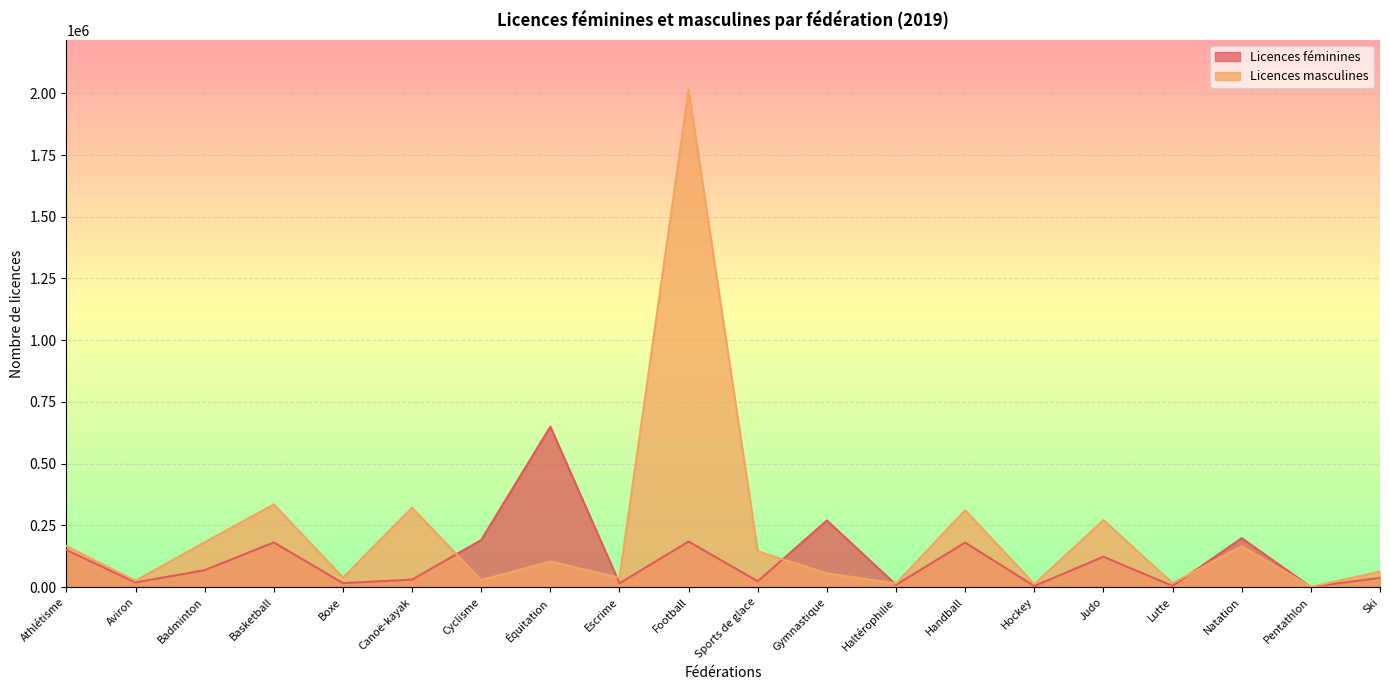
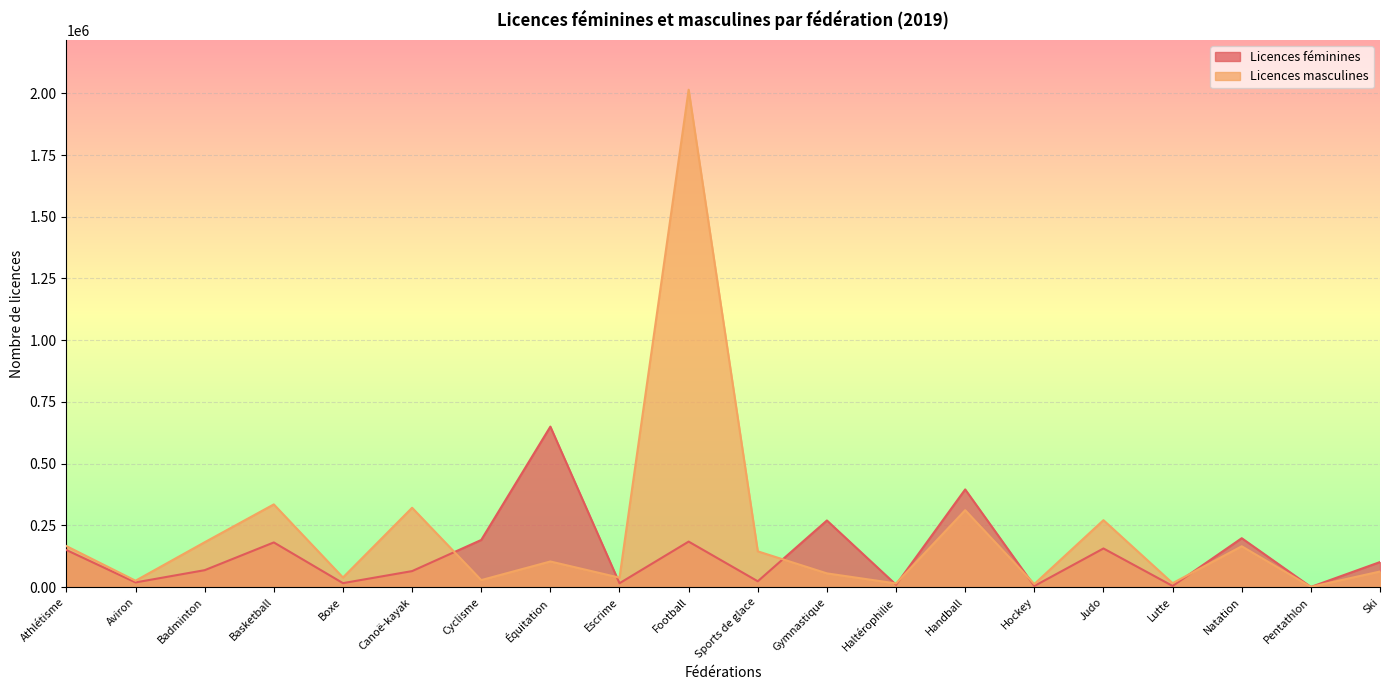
  {
    "Licences féminines": {
      "Athlétisme": 150000,
      "Badminton": 70000,
      "Basketball": 180000,
      "Boxe": 20000,
-     "Canoë-kayak": 30000,
+     "Canoë-kayak": 70000,
      "Cyclisme": 190000,
      "Équitation": 650000,
      "Escrime": 20000,
      "Football": 180000,
      "Sports de glace": 20000,
      "Gymnastique": 270000,
-     "Handball": 180000,
-     "Judo": 120000,
+     "Handball": 400000,
+     "Judo": 160000,
      "Lutte": 0,
      "Natation": 200000,
-     "Ski": 40000
+     "Ski": 100000
    },
    "Licences masculines": {
      "Athlétisme": 170000,
      "Badminton": 180000,
      "Basketball": 340000,
      "Boxe": 40000,
      "Canoë-kayak": 320000,
      "Cyclisme": 30000,
      "Équitation": 100000,
      "Escrime": 40000,
      "Football": 2010000,
      "Sports de glace": 150000,
      "Gymnastique": 60000,
      "Handball": 310000,
      "Judo": 270000,
      "Lutte": 20000,
      "Natation": 170000,
      "Ski": 60000
    }
  }
